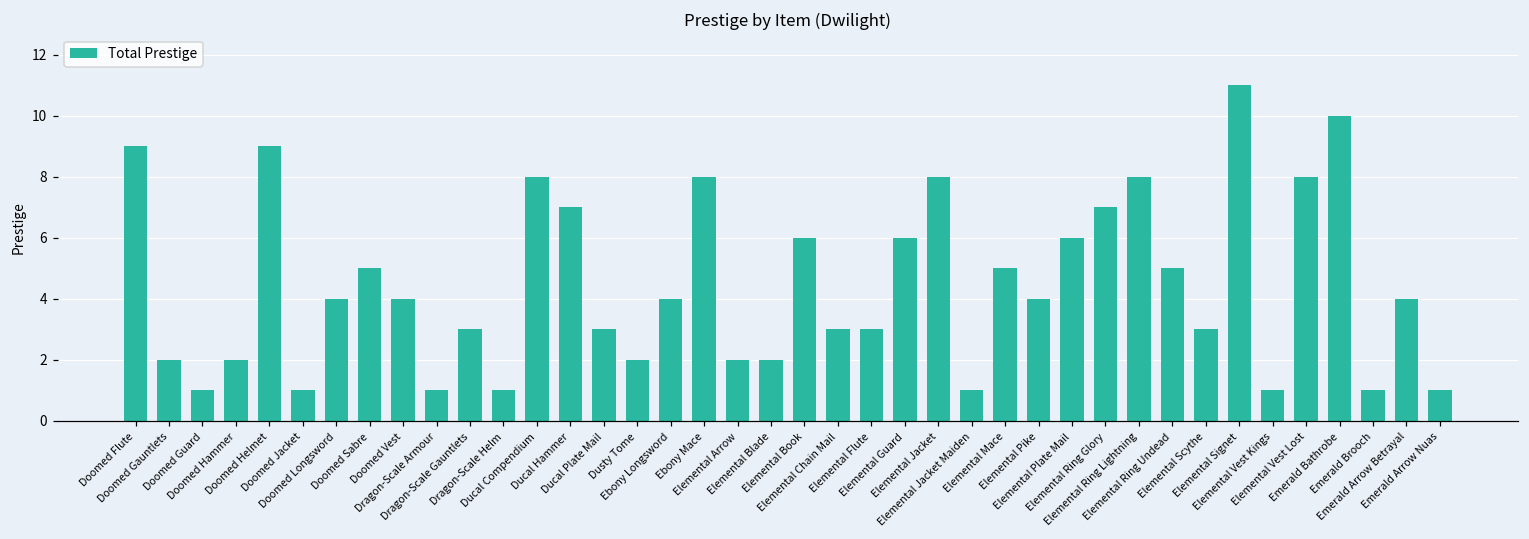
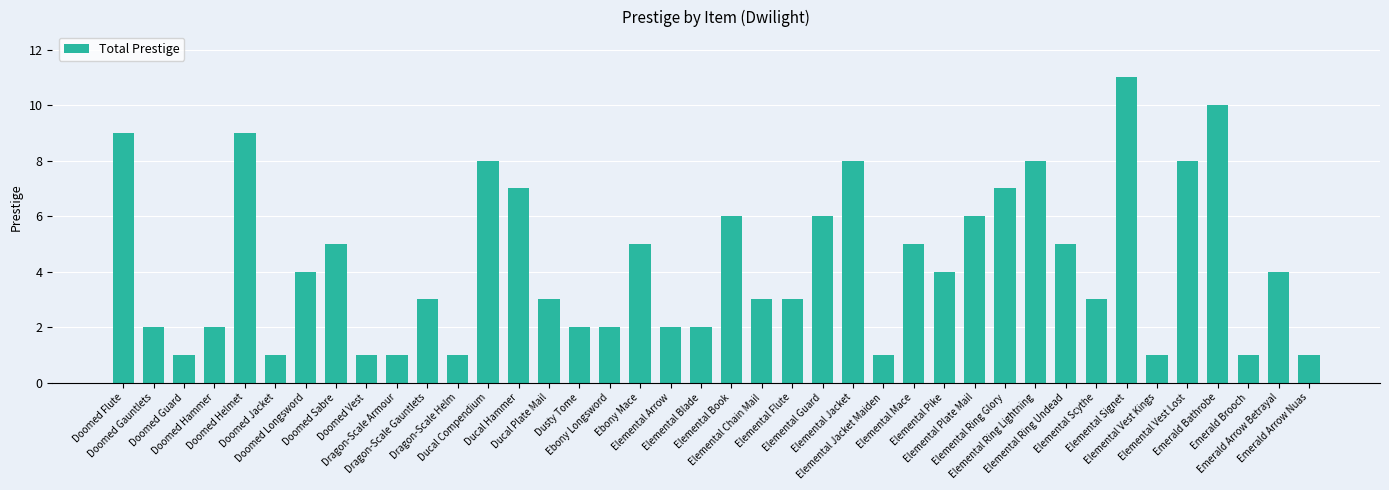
  {
    "Doomed Flute": 9,
    "Doomed Gauntlets": 2,
    "Doomed Guard": 1,
    "Doomed Hammer": 2,
    "Doomed Helmet": 9,
    "Doomed Jacket": 1,
    "Doomed Longsword": 4,
    "Doomed Sabre": 5,
-   "Doomed Vest": 4,
+   "Doomed Vest": 1,
    "Dragon-Scale Armour": 1,
    "Dragon-Scale Gauntlets": 3,
    "Dragon-Scale Helm": 1,
    "Ducal Compendium": 8,
    "Ducal Hammer": 7,
    "Ducal Plate Mail": 3,
    "Dusty Tome": 2,
-   "Ebony Longsword": 4,
-   "Ebony Mace": 8,
+   "Ebony Longsword": 2,
+   "Ebony Mace": 5,
    "Elemental Arrow": 2,
    "Elemental Blade": 2,
    "Elemental Book": 6,
    "Elemental Chain Mail": 3,
    "Elemental Flute": 3,
    "Elemental Guard": 6,
    "Elemental Jacket": 8,
    "Elemental Jacket Maiden": 1,
    "Elemental Mace": 5,
    "Elemental Pike": 4,
    "Elemental Plate Mail": 6,
    "Elemental Ring Glory": 7,
    "Elemental Ring Lightning": 8,
    "Elemental Ring Undead": 5,
    "Elemental Scythe": 3,
    "Elemental Signet": 11,
    "Elemental Vest Kings": 1,
    "Elemental Vest Lost": 8,
    "Emerald Bathrobe": 10,
    "Emerald Brooch": 1,
    "Emerald Arrow Betrayal": 4,
    "Emerald Arrow Nuas": 1
  }
